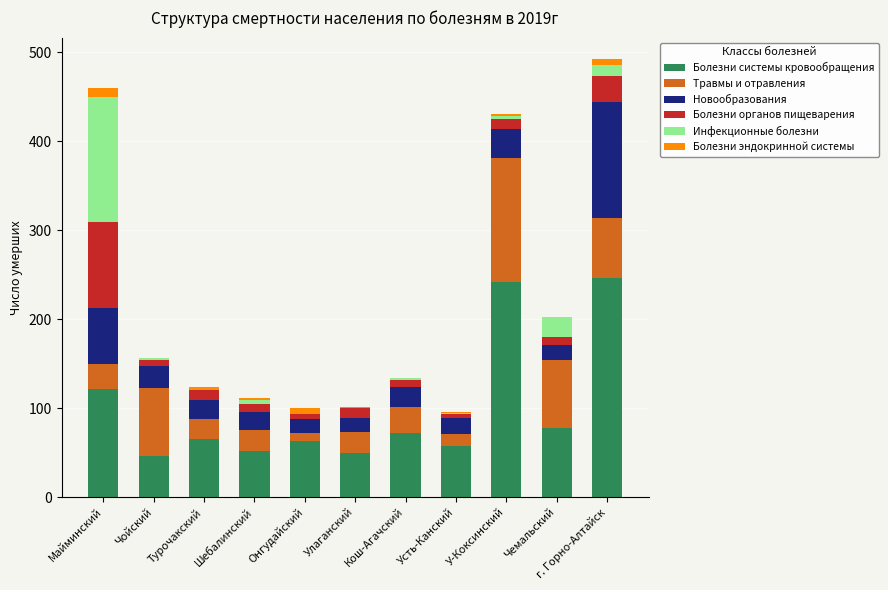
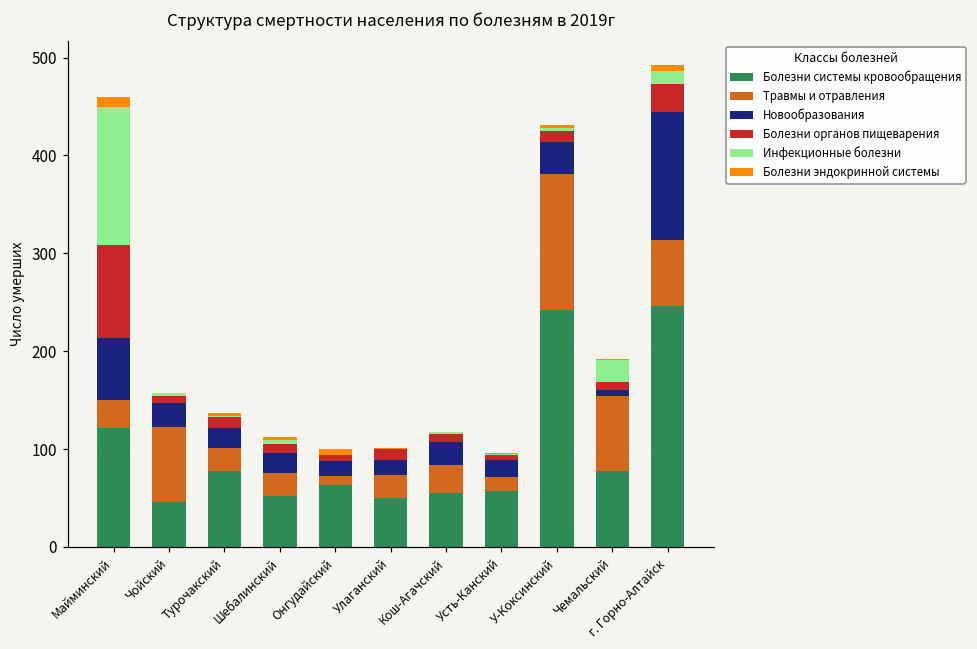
  {
    "Болезни системы кровообращения": {
      "Майминский": 120,
      "Чойский": 50,
-     "Турочакский": 70,
+     "Турочакский": 80,
      "Шебалинский": 50,
      "Онгудайский": 60,
      "Улаганский": 50,
-     "Кош-Агачский": 70,
+     "Кош-Агачский": 60,
      "Усть-Канский": 60,
      "У-Коксинский": 240,
      "Чемальский": 80,
      "г. Горно-Алтайск": 250
    },
    "Травмы и отравления": {
      "Майминский": 30,
      "Чойский": 80,
      "Турочакский": 20,
      "Шебалинский": 20,
      "Онгудайский": 10,
      "Улаганский": 20,
      "Кош-Агачский": 30,
      "Усть-Канский": 10,
      "У-Коксинский": 140,
      "Чемальский": 80,
      "г. Горно-Алтайск": 70
    },
    "Новообразования": {
      "Майминский": 60,
      "Чойский": 20,
      "Турочакский": 20,
      "Шебалинский": 20,
      "Онгудайский": 20,
      "Улаганский": 20,
      "Кош-Агачский": 20,
      "Усть-Канский": 20,
      "У-Коксинский": 30,
-     "Чемальский": 20,
+     "Чемальский": 10,
      "г. Горно-Алтайск": 130
    },
    "Болезни органов пищеварения": {
      "Майминский": 100,
      "Чойский": 10,
      "Турочакский": 10,
      "Шебалинский": 10,
      "Онгудайский": 10,
      "Улаганский": 10,
      "Кош-Агачский": 10,
      "Усть-Канский": 10,
      "У-Коксинский": 10,
      "Чемальский": 10,
      "г. Горно-Алтайск": 30
    },
    "Инфекционные болезни": {
      "Майминский": 140,
      "Чойский": 0,
      "Шебалинский": 0,
      "Онгудайский": 0,
      "Улаганский": 0,
      "У-Коксинский": 0,
      "Чемальский": 20,
      "г. Горно-Алтайск": 10
    },
    "Болезни эндокринной системы": {
      "Майминский": 10,
      "Чойский": 0,
      "Турочакский": 0,
      "Шебалинский": 0,
      "Онгудайский": 10,
      "Кош-Агачский": 0,
      "У-Коксинский": 0,
      "г. Горно-Алтайск": 10
    }
  }
